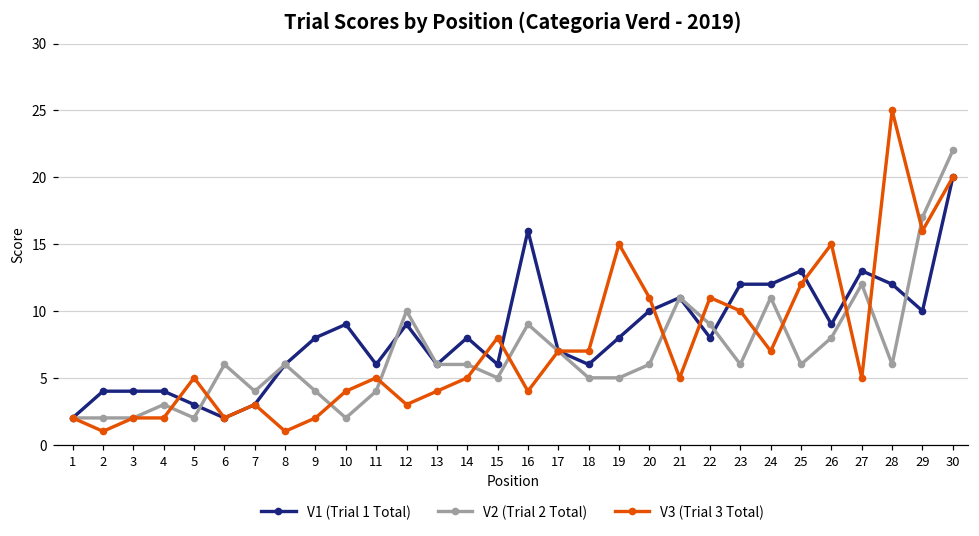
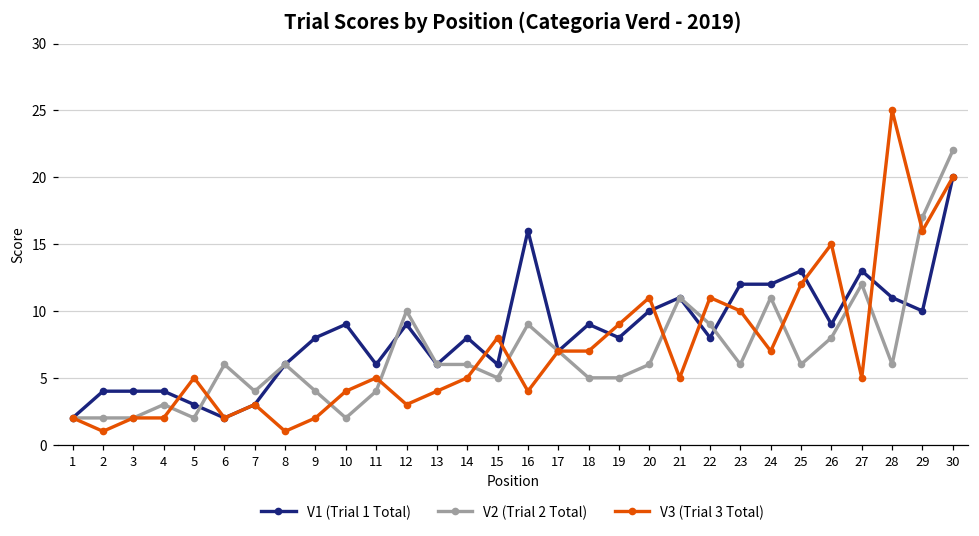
  {
    "V1 (Trial 1 Total)": {
      "2": 4,
      "3": 4,
      "4": 4,
      "5": 3,
      "9": 8,
      "10": 9,
      "11": 6,
      "12": 9,
      "14": 8,
      "15": 6,
      "16": 16,
-     "18": 6,
+     "18": 9,
      "19": 8,
      "20": 10,
      "22": 8,
      "23": 12,
      "24": 12,
      "25": 13,
      "26": 9,
      "27": 13,
-     "28": 12,
+     "28": 11,
      "29": 10
    },
    "V2 (Trial 2 Total)": {
      "2": 2,
      "4": 3,
      "5": 2,
      "6": 6,
      "7": 4,
      "9": 4,
      "10": 2,
      "11": 4,
      "12": 10,
      "14": 6,
      "15": 5,
      "16": 9,
      "18": 5,
      "19": 5,
      "20": 6,
      "22": 9,
      "23": 6,
      "24": 11,
      "25": 6,
      "26": 8,
      "27": 12,
      "28": 6,
      "29": 17,
      "30": 22
    },
    "V3 (Trial 3 Total)": {
      "2": 1,
      "4": 2,
      "5": 5,
      "8": 1,
      "9": 2,
      "10": 4,
      "11": 5,
      "12": 3,
      "13": 4,
      "14": 5,
      "15": 8,
      "16": 4,
      "18": 7,
-     "19": 15,
+     "19": 9,
      "20": 11,
      "21": 5,
      "22": 11,
      "23": 10,
      "24": 7,
      "25": 12,
      "26": 15,
      "27": 5,
      "28": 25,
      "29": 16
    }
  }
